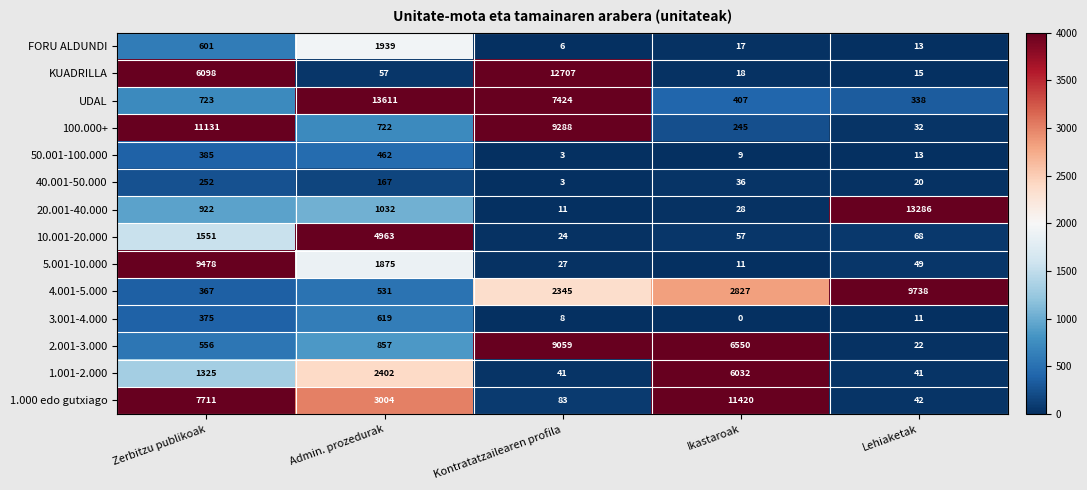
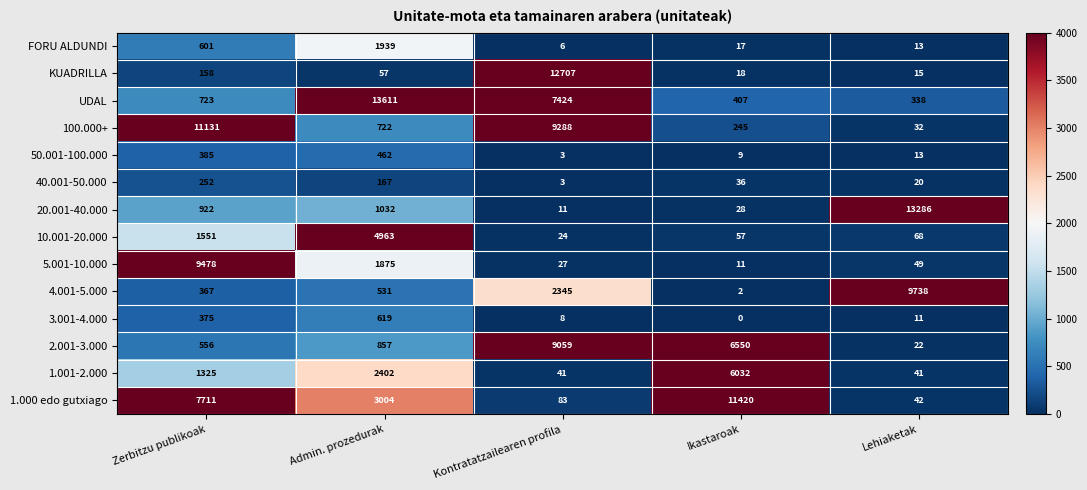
  {
    "FORU ALDUNDI": {
      "Zerbitzu publikoak": 601,
      "Admin. prozedurak": 1939,
      "Kontratatzailearen profila": 6,
      "Ikastaroak": 17,
      "Lehiaketak": 13
    },
    "KUADRILLA": {
-     "Zerbitzu publikoak": 6098,
+     "Zerbitzu publikoak": 158,
      "Admin. prozedurak": 57,
      "Kontratatzailearen profila": 12707,
      "Ikastaroak": 18,
      "Lehiaketak": 15
    },
    "UDAL": {
      "Zerbitzu publikoak": 723,
      "Admin. prozedurak": 13611,
      "Kontratatzailearen profila": 7424,
      "Ikastaroak": 407,
      "Lehiaketak": 338
    },
    "100.000+": {
      "Zerbitzu publikoak": 11131,
      "Admin. prozedurak": 722,
      "Kontratatzailearen profila": 9288,
      "Ikastaroak": 245,
      "Lehiaketak": 32
    },
    "50.001-100.000": {
      "Zerbitzu publikoak": 385,
      "Admin. prozedurak": 462,
      "Kontratatzailearen profila": 3,
      "Ikastaroak": 9,
      "Lehiaketak": 13
    },
    "40.001-50.000": {
      "Zerbitzu publikoak": 252,
      "Admin. prozedurak": 167,
      "Kontratatzailearen profila": 3,
      "Ikastaroak": 36,
      "Lehiaketak": 20
    },
    "20.001-40.000": {
      "Zerbitzu publikoak": 922,
      "Admin. prozedurak": 1032,
      "Kontratatzailearen profila": 11,
      "Ikastaroak": 28,
      "Lehiaketak": 13286
    },
    "10.001-20.000": {
      "Zerbitzu publikoak": 1551,
      "Admin. prozedurak": 4963,
      "Kontratatzailearen profila": 24,
      "Ikastaroak": 57,
      "Lehiaketak": 68
    },
    "5.001-10.000": {
      "Zerbitzu publikoak": 9478,
      "Admin. prozedurak": 1875,
      "Kontratatzailearen profila": 27,
      "Ikastaroak": 11,
      "Lehiaketak": 49
    },
    "4.001-5.000": {
      "Zerbitzu publikoak": 367,
      "Admin. prozedurak": 531,
      "Kontratatzailearen profila": 2345,
-     "Ikastaroak": 2827,
+     "Ikastaroak": 2,
      "Lehiaketak": 9738
    },
    "3.001-4.000": {
      "Zerbitzu publikoak": 375,
      "Admin. prozedurak": 619,
      "Kontratatzailearen profila": 8,
      "Ikastaroak": 0,
      "Lehiaketak": 11
    },
    "2.001-3.000": {
      "Zerbitzu publikoak": 556,
      "Admin. prozedurak": 857,
      "Kontratatzailearen profila": 9059,
      "Ikastaroak": 6550,
      "Lehiaketak": 22
    },
    "1.001-2.000": {
      "Zerbitzu publikoak": 1325,
      "Admin. prozedurak": 2402,
      "Kontratatzailearen profila": 41,
      "Ikastaroak": 6032,
      "Lehiaketak": 41
    },
    "1.000 edo gutxiago": {
      "Zerbitzu publikoak": 7711,
      "Admin. prozedurak": 3004,
      "Kontratatzailearen profila": 83,
      "Ikastaroak": 11420,
      "Lehiaketak": 42
    }
  }
